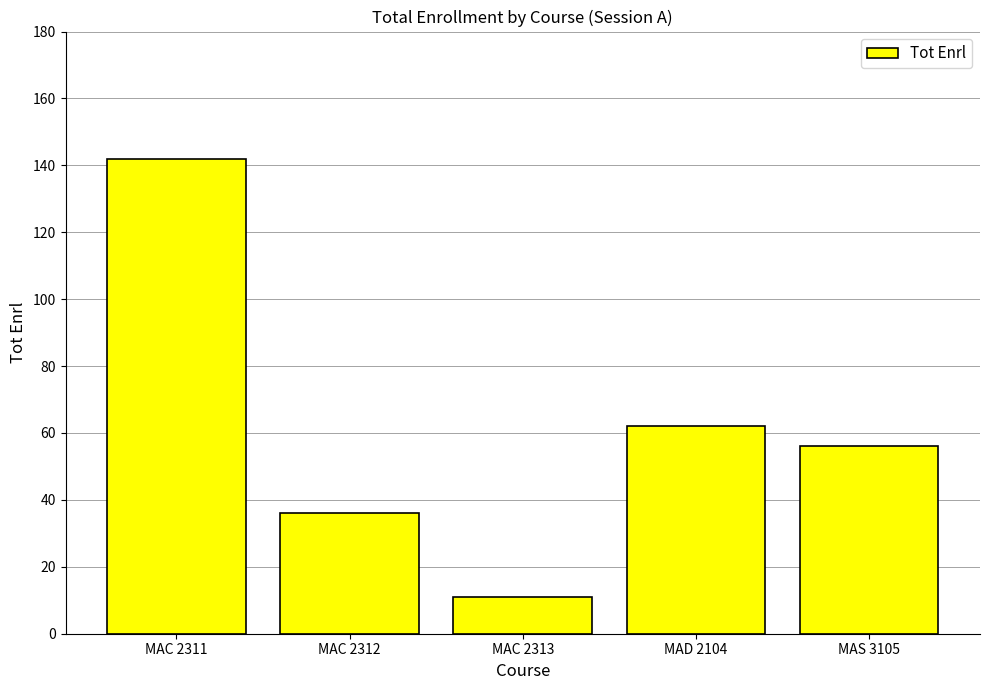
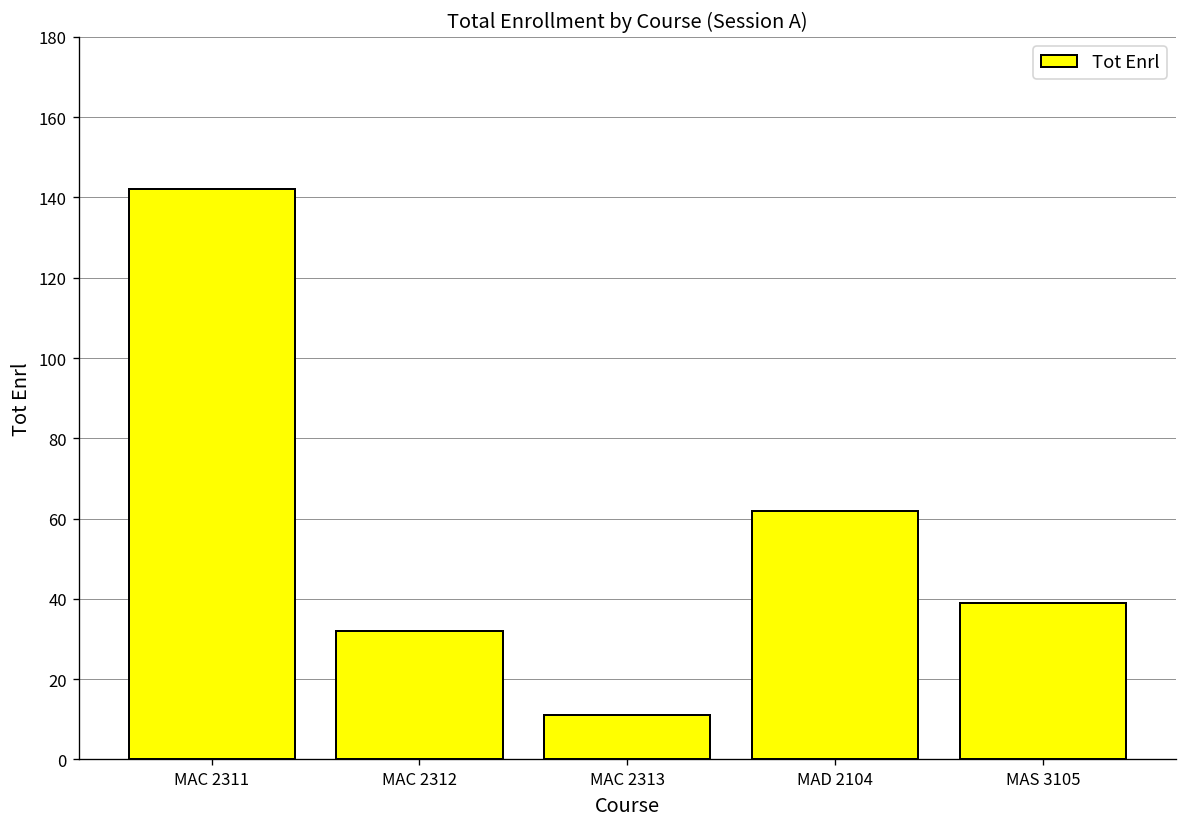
  {
    "MAC 2311": 142,
-   "MAC 2312": 36,
+   "MAC 2312": 32,
    "MAC 2313": 11,
    "MAD 2104": 62,
-   "MAS 3105": 56
+   "MAS 3105": 39
  }
